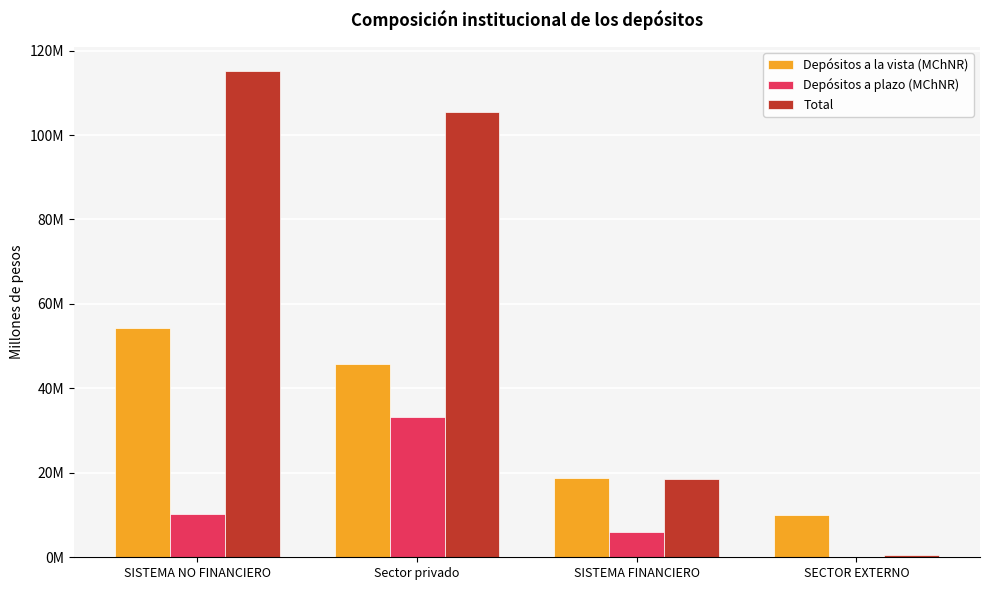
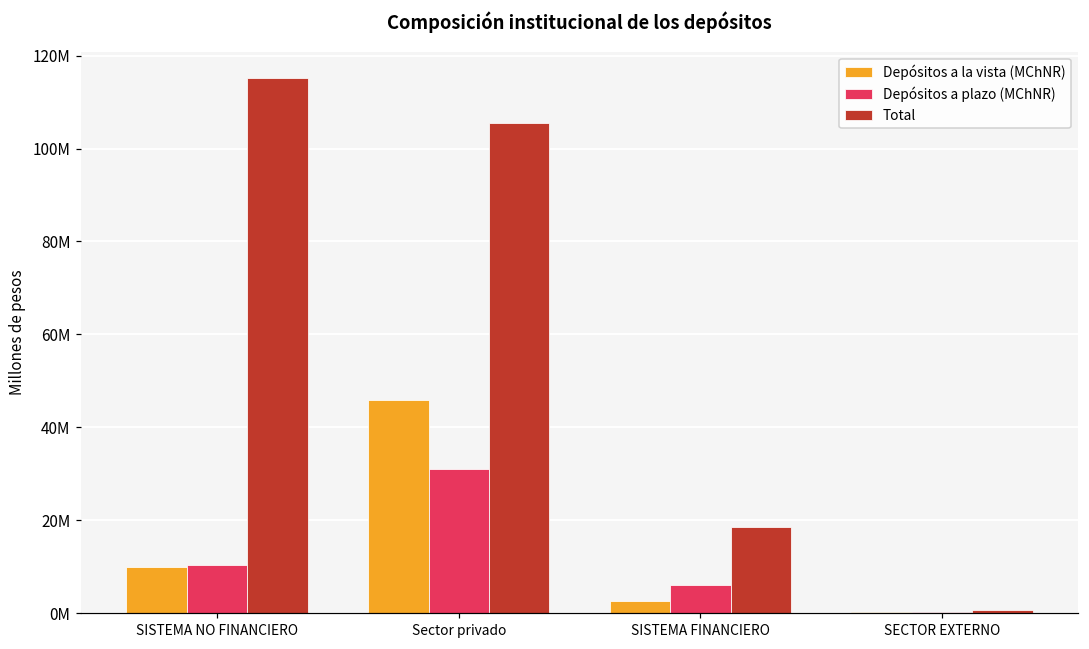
  {
    "Depósitos a la vista (MChNR)": {
-     "SISTEMA NO FINANCIERO": 54000000,
+     "SISTEMA NO FINANCIERO": 10000000,
      "Sector privado": 46000000,
-     "SISTEMA FINANCIERO": 19000000,
-     "SECTOR EXTERNO": 10000000
+     "SISTEMA FINANCIERO": 3000000,
+     "SECTOR EXTERNO": 0
    },
    "Depósitos a plazo (MChNR)": {
      "SISTEMA NO FINANCIERO": 10000000,
-     "Sector privado": 33000000,
+     "Sector privado": 31000000,
      "SISTEMA FINANCIERO": 6000000
    },
    "Total": {
      "SISTEMA NO FINANCIERO": 115000000,
      "Sector privado": 105000000,
      "SISTEMA FINANCIERO": 19000000
    }
  }
